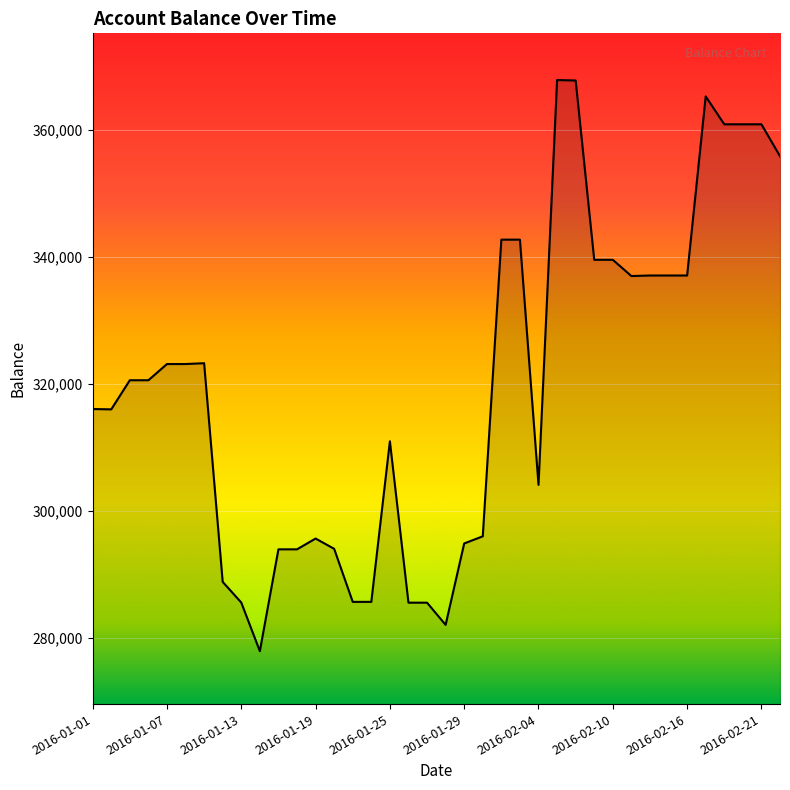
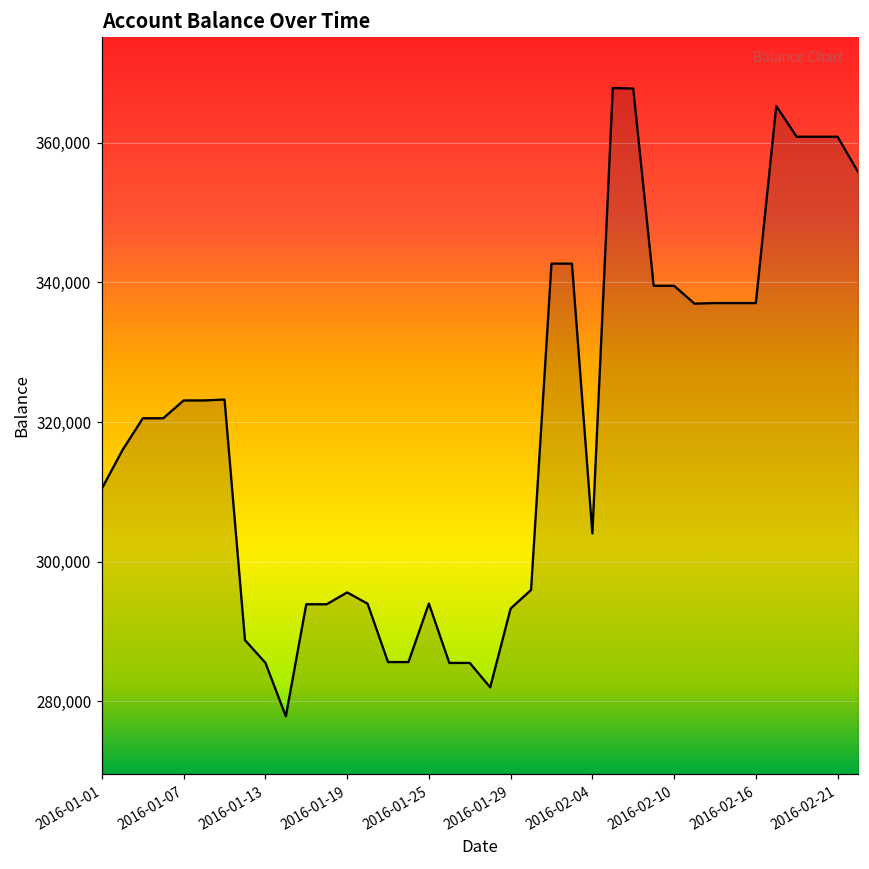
  {
-   "2016-01-01": "316,000",
+   "2016-01-01": "311,000",
    "2016-01-07": "323,000",
    "2016-01-13": "286,000",
    "2016-01-19": "296,000",
-   "2016-01-25": "311,000",
-   "2016-01-29": "295,000",
+   "2016-01-25": "294,000",
+   "2016-01-29": "293,000",
    "2016-02-04": "304,000",
    "2016-02-10": "340,000",
    "2016-02-16": "337,000",
    "2016-02-21": "361,000"
  }
